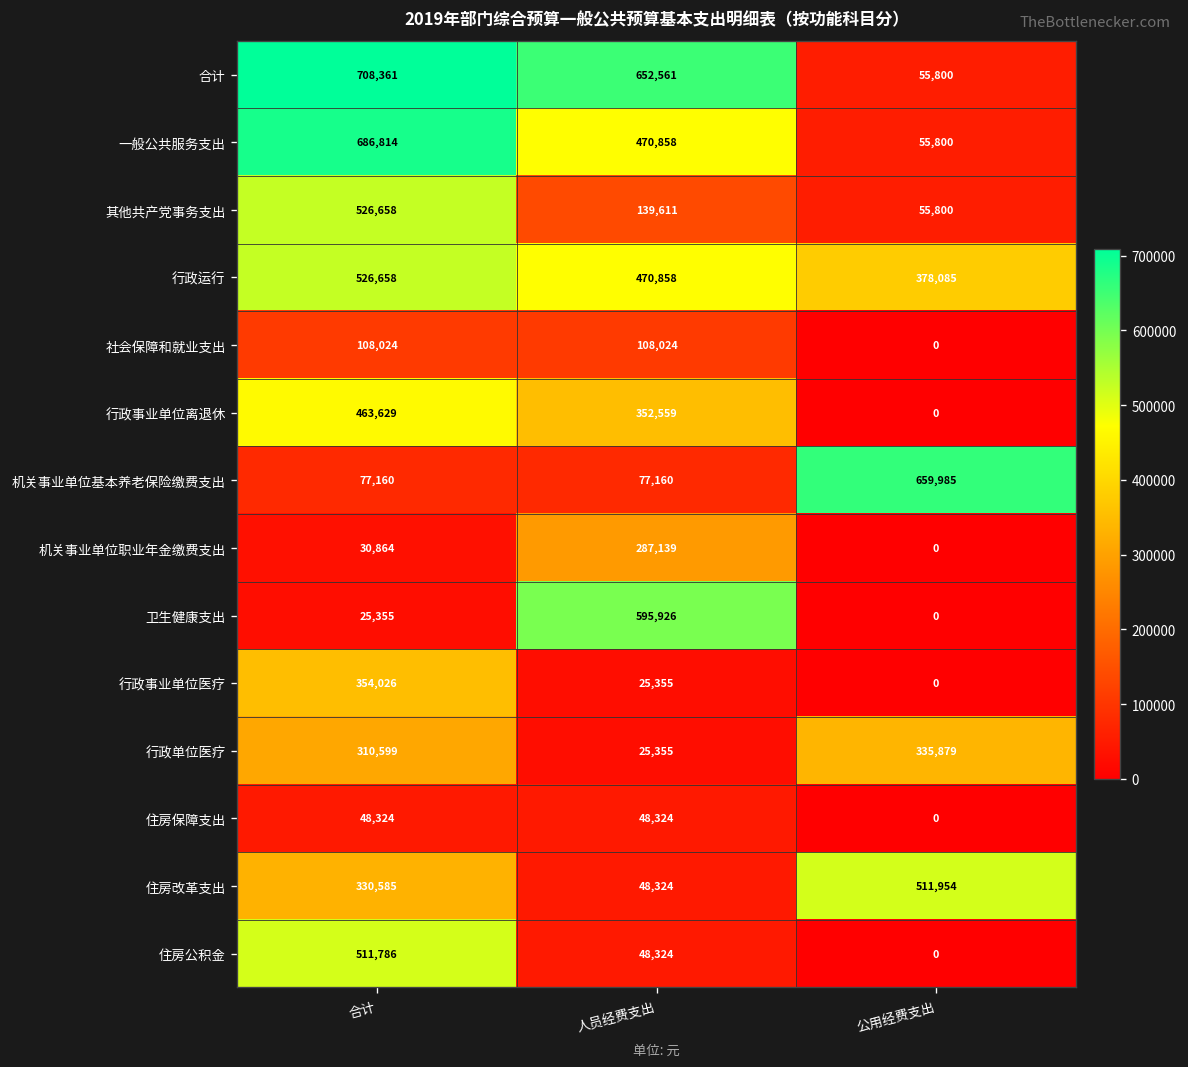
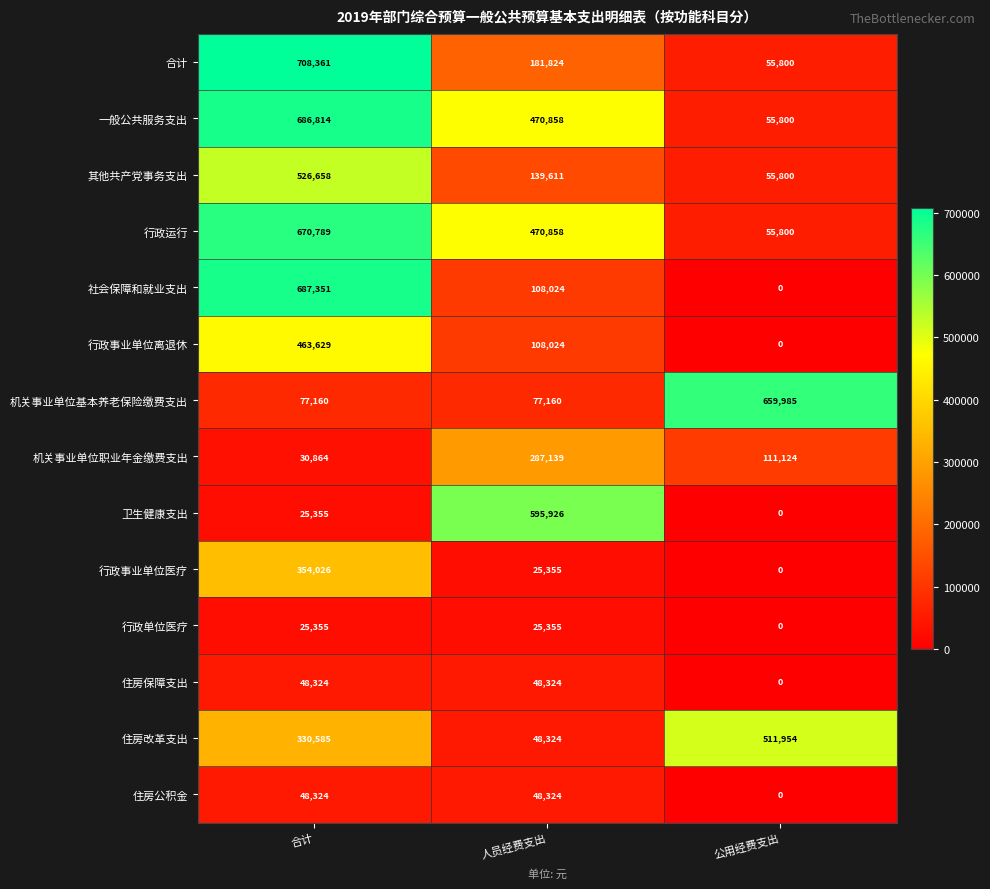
  {
    "合计": {
      "合计": "708,361",
-     "人员经费支出": "652,561",
+     "人员经费支出": "181,824",
      "公用经费支出": "55,800"
    },
    "一般公共服务支出": {
      "合计": "686,814",
      "人员经费支出": "470,858",
      "公用经费支出": "55,800"
    },
    "其他共产党事务支出": {
      "合计": "526,658",
      "人员经费支出": "139,611",
      "公用经费支出": "55,800"
    },
    "行政运行": {
-     "合计": "526,658",
+     "合计": "670,789",
      "人员经费支出": "470,858",
-     "公用经费支出": "378,085"
+     "公用经费支出": "55,800"
    },
    "社会保障和就业支出": {
-     "合计": "108,024",
+     "合计": "687,351",
      "人员经费支出": "108,024",
      "公用经费支出": "0"
    },
    "行政事业单位离退休": {
      "合计": "463,629",
-     "人员经费支出": "352,559",
+     "人员经费支出": "108,024",
      "公用经费支出": "0"
    },
    "机关事业单位基本养老保险缴费支出": {
      "合计": "77,160",
      "人员经费支出": "77,160",
      "公用经费支出": "659,985"
    },
    "机关事业单位职业年金缴费支出": {
      "合计": "30,864",
      "人员经费支出": "287,139",
-     "公用经费支出": "0"
+     "公用经费支出": "111,124"
    },
    "卫生健康支出": {
      "合计": "25,355",
      "人员经费支出": "595,926",
      "公用经费支出": "0"
    },
    "行政事业单位医疗": {
      "合计": "354,026",
      "人员经费支出": "25,355",
      "公用经费支出": "0"
    },
    "行政单位医疗": {
-     "合计": "310,599",
+     "合计": "25,355",
      "人员经费支出": "25,355",
-     "公用经费支出": "335,879"
+     "公用经费支出": "0"
    },
    "住房保障支出": {
      "合计": "48,324",
      "人员经费支出": "48,324",
      "公用经费支出": "0"
    },
    "住房改革支出": {
      "合计": "330,585",
      "人员经费支出": "48,324",
      "公用经费支出": "511,954"
    },
    "住房公积金": {
-     "合计": "511,786",
+     "合计": "48,324",
      "人员经费支出": "48,324",
      "公用经费支出": "0"
    }
  }
